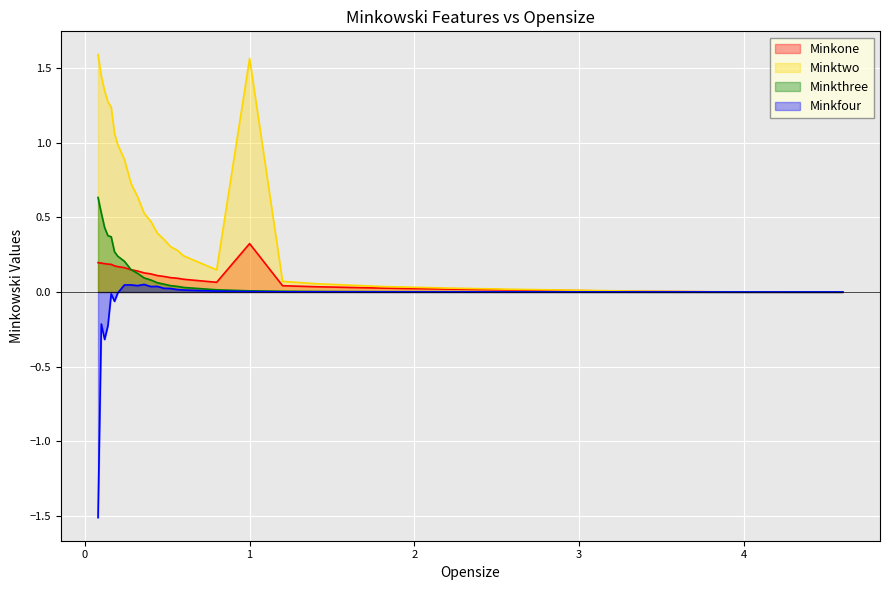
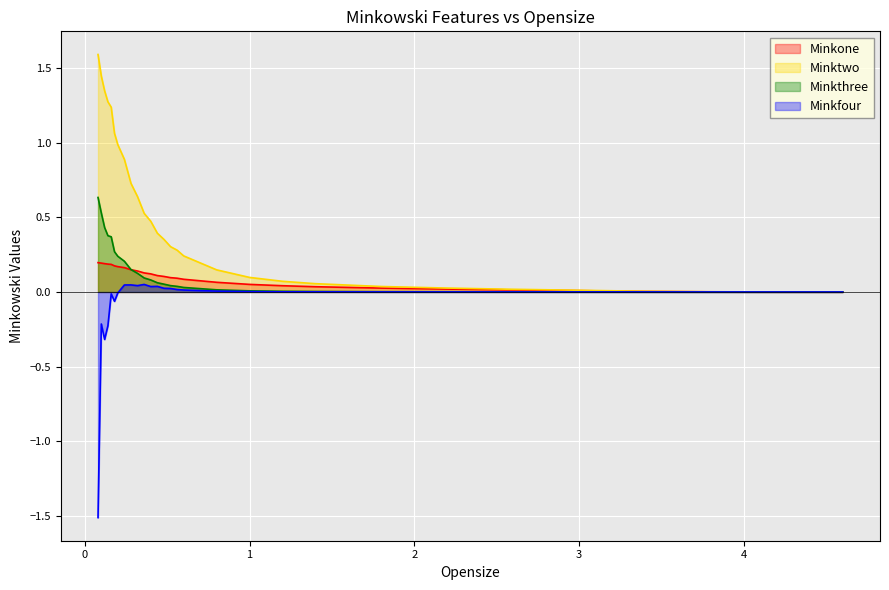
  {
    "Minkone": {
-     "1": 0.32
+     "1": 0.05
    },
    "Minktwo": {
-     "1": 1.56
+     "1": 0.10
    }
  }
